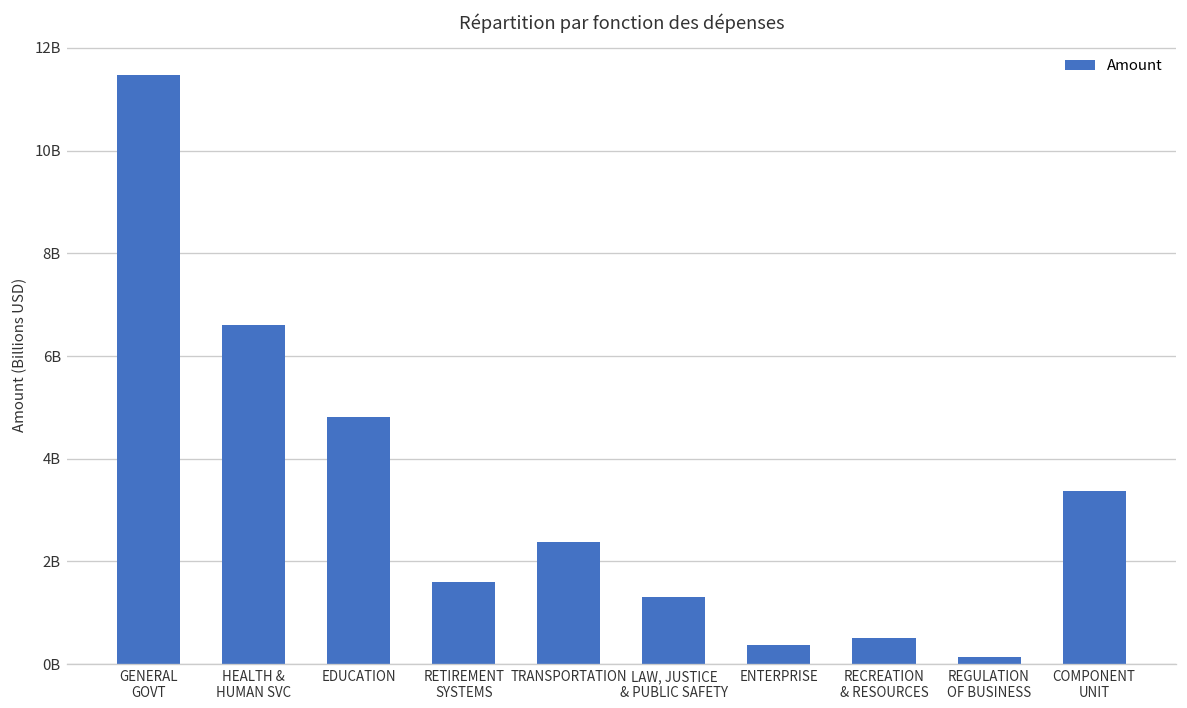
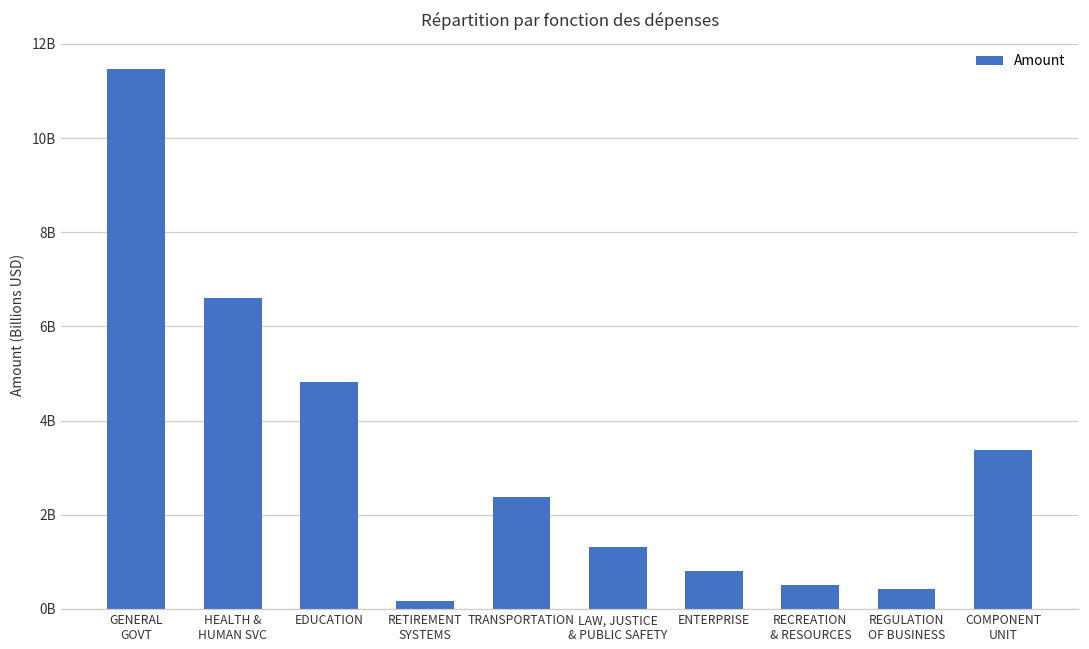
  {
    "GENERAL GOVT": 11500000000,
    "HEALTH & HUMAN SVC": 6600000000,
    "EDUCATION": 4800000000,
-   "RETIREMENT SYSTEMS": 1600000000,
+   "RETIREMENT SYSTEMS": 200000000,
    "TRANSPORTATION": 2400000000,
    "LAW, JUSTICE & PUBLIC SAFETY": 1300000000,
-   "ENTERPRISE": 400000000,
+   "ENTERPRISE": 800000000,
    "RECREATION & RESOURCES": 500000000,
-   "REGULATION OF BUSINESS": 100000000,
+   "REGULATION OF BUSINESS": 400000000,
    "COMPONENT UNIT": 3400000000
  }
